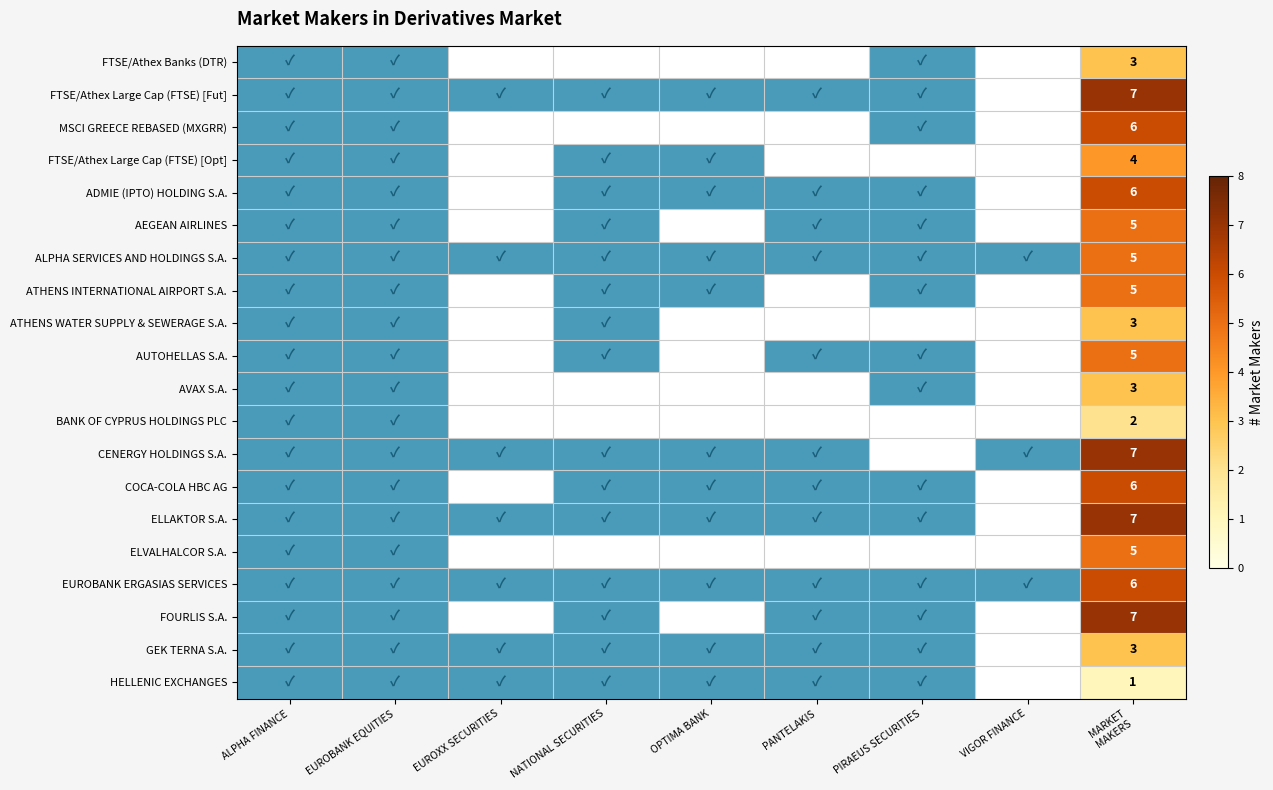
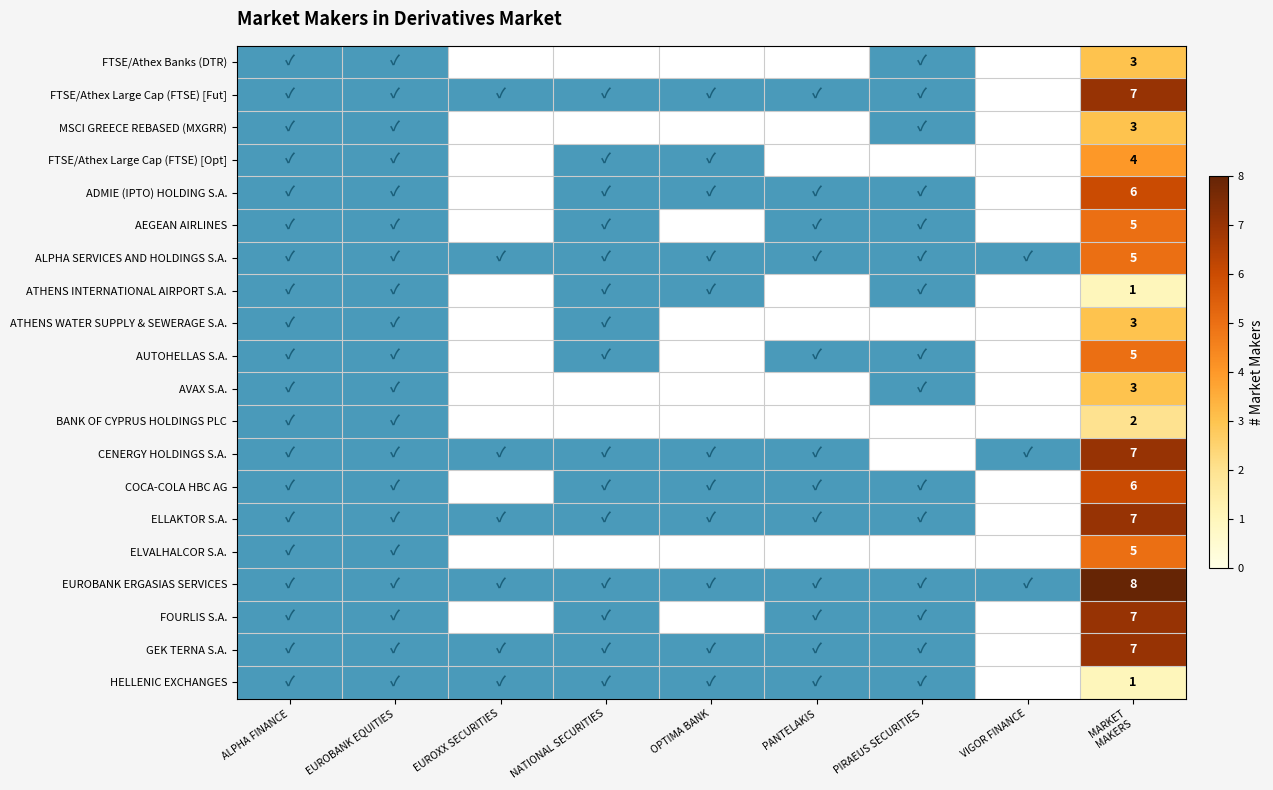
  {
    "FTSE/Athex Banks (DTR)": {
      "MARKET MAKERS": 3
    },
    "FTSE/Athex Large Cap (FTSE) [Fut]": {
      "MARKET MAKERS": 7
    },
    "MSCI GREECE REBASED (MXGRR)": {
-     "MARKET MAKERS": 6
+     "MARKET MAKERS": 3
    },
    "FTSE/Athex Large Cap (FTSE) [Opt]": {
      "MARKET MAKERS": 4
    },
    "ADMIE (IPTO) HOLDING S.A.": {
      "MARKET MAKERS": 6
    },
    "AEGEAN AIRLINES": {
      "MARKET MAKERS": 5
    },
    "ALPHA SERVICES AND HOLDINGS S.A.": {
      "MARKET MAKERS": 5
    },
    "ATHENS INTERNATIONAL AIRPORT S.A.": {
-     "MARKET MAKERS": 5
+     "MARKET MAKERS": 1
    },
    "ATHENS WATER SUPPLY & SEWERAGE S.A.": {
      "MARKET MAKERS": 3
    },
    "AUTOHELLAS S.A.": {
      "MARKET MAKERS": 5
    },
    "AVAX S.A.": {
      "MARKET MAKERS": 3
    },
    "BANK OF CYPRUS HOLDINGS PLC": {
      "MARKET MAKERS": 2
    },
    "CENERGY HOLDINGS S.A.": {
      "MARKET MAKERS": 7
    },
    "COCA-COLA HBC AG": {
      "MARKET MAKERS": 6
    },
    "ELLAKTOR S.A.": {
      "MARKET MAKERS": 7
    },
    "ELVALHALCOR S.A.": {
      "MARKET MAKERS": 5
    },
    "EUROBANK ERGASIAS SERVICES": {
-     "MARKET MAKERS": 6
+     "MARKET MAKERS": 8
    },
    "FOURLIS S.A.": {
      "MARKET MAKERS": 7
    },
    "GEK TERNA S.A.": {
-     "MARKET MAKERS": 3
+     "MARKET MAKERS": 7
    },
    "HELLENIC EXCHANGES": {
      "MARKET MAKERS": 1
    }
  }
